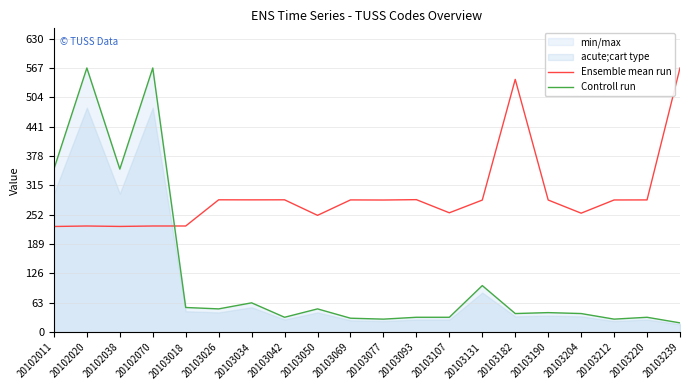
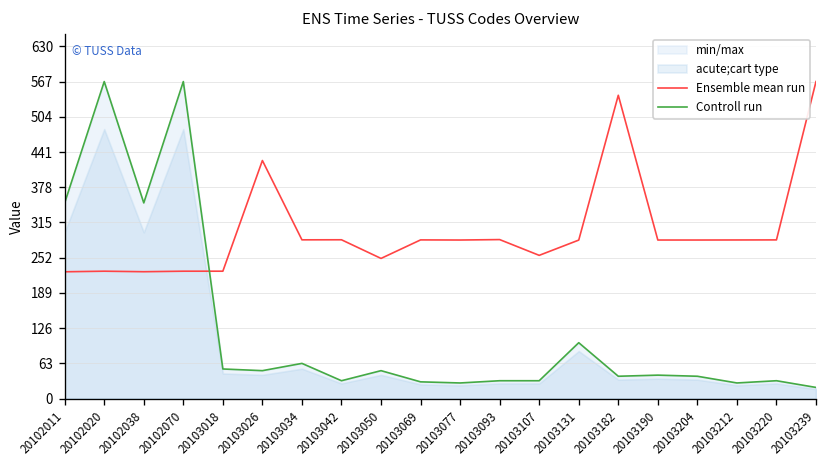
  {
    "Ensemble mean run": {
      "20102011": 230,
      "20102020": 230,
      "20102038": 230,
      "20102070": 230,
      "20103018": 230,
-     "20103026": 280,
+     "20103026": 430,
      "20103034": 280,
      "20103042": 280,
      "20103050": 250,
      "20103069": 280,
      "20103077": 280,
      "20103093": 280,
      "20103107": 260,
      "20103131": 280,
      "20103182": 540,
      "20103190": 280,
-     "20103204": 260,
+     "20103204": 280,
      "20103212": 280,
      "20103220": 280,
      "20103239": 570
    }
  }
